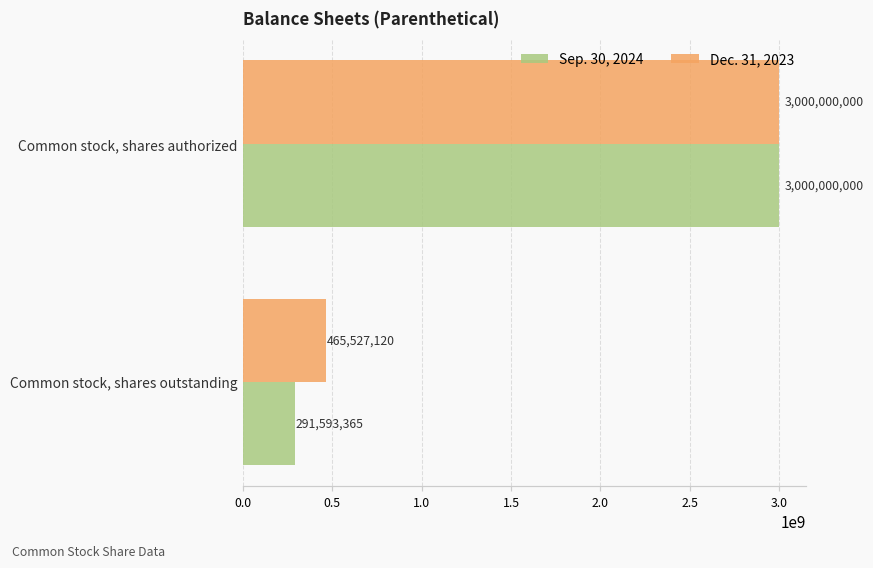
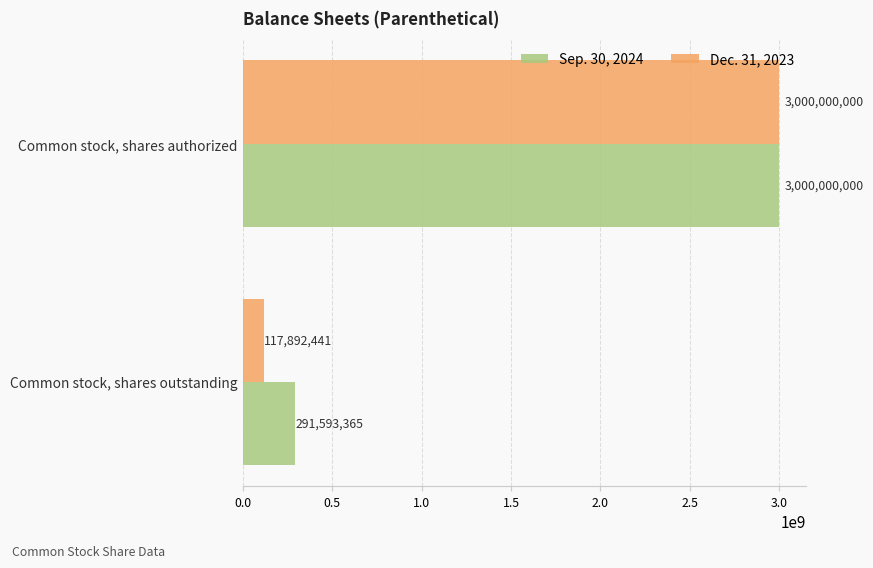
  {
    "Sep. 30, 2024": {
      "Common stock, shares authorized": "3,000,000,000",
      "Common stock, shares outstanding": "291,593,365"
    },
    "Dec. 31, 2023": {
      "Common stock, shares authorized": "3,000,000,000",
-     "Common stock, shares outstanding": "465,527,120"
+     "Common stock, shares outstanding": "117,892,441"
    }
  }
